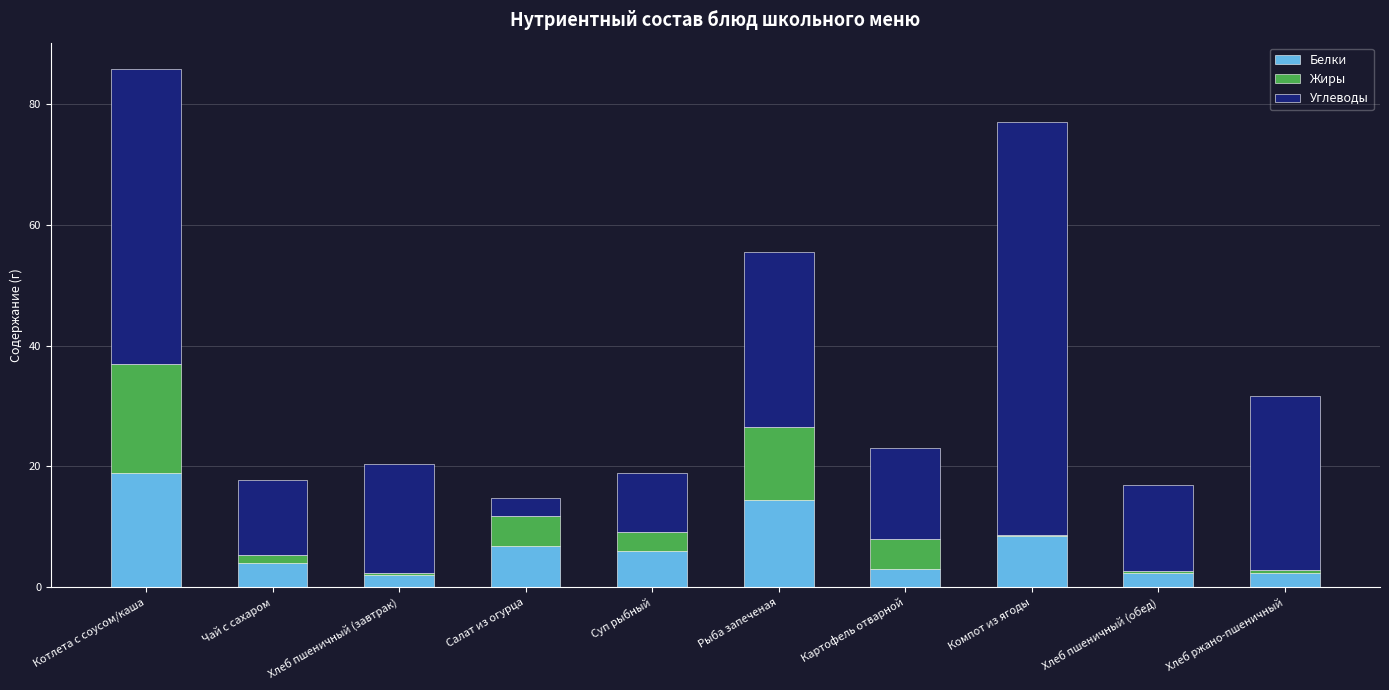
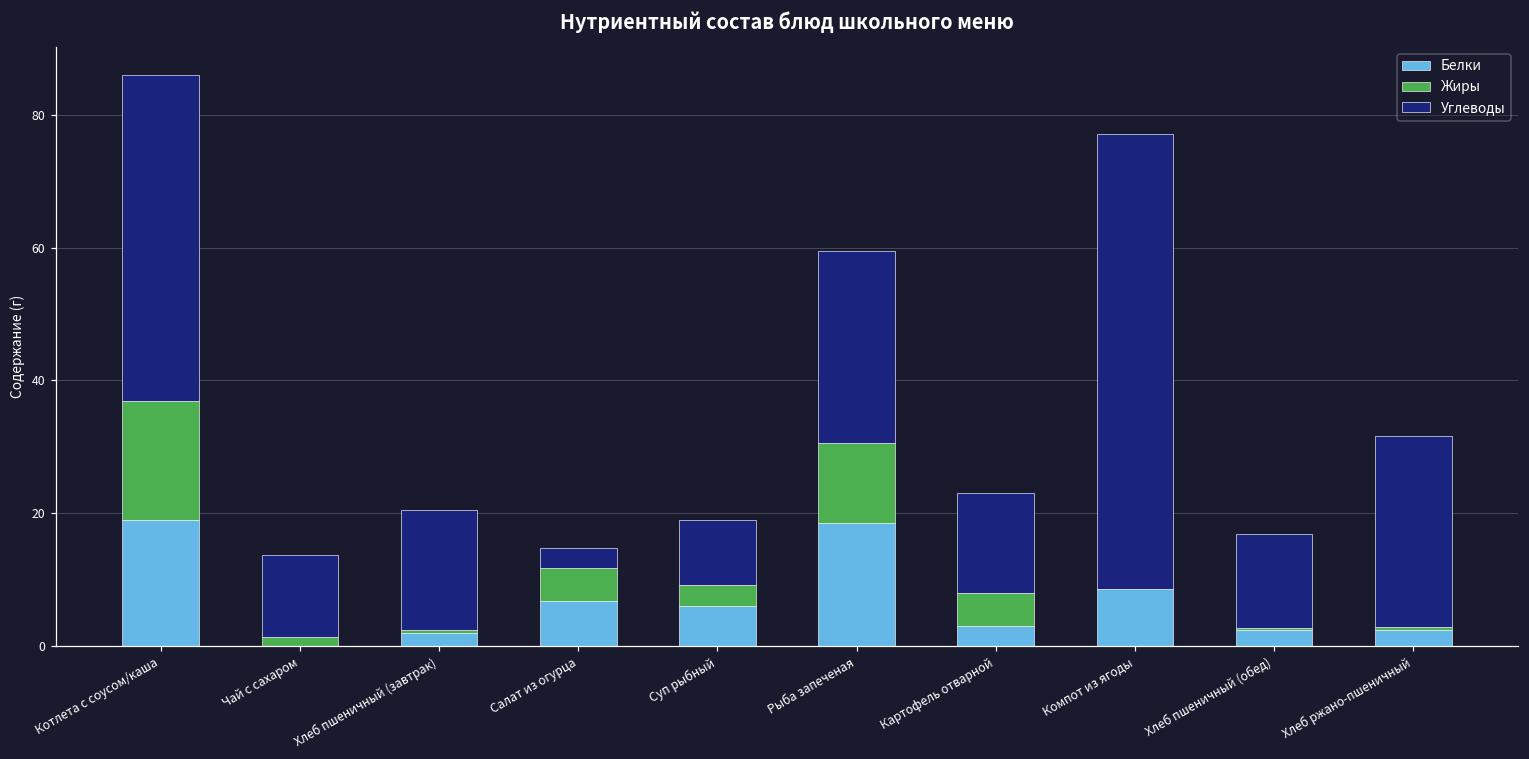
  {
    "Белки": {
      "Котлета с соусом/каша": 19,
-     "Чай с сахаром": 4,
+     "Чай с сахаром": 0,
      "Хлеб пшеничный (завтрак)": 2,
      "Салат из огурца": 7,
      "Суп рыбный": 6,
-     "Рыба запеченая": 15,
+     "Рыба запеченая": 19,
      "Картофель отварной": 3,
      "Компот из ягоды": 9,
      "Хлеб пшеничный (обед)": 2,
      "Хлеб ржано-пшеничный": 2
    },
    "Жиры": {
      "Котлета с соусом/каша": 18,
      "Чай с сахаром": 1,
      "Салат из огурца": 5,
      "Суп рыбный": 3,
      "Рыба запеченая": 12,
      "Картофель отварной": 5
    },
    "Углеводы": {
      "Котлета с соусом/каша": 49,
      "Чай с сахаром": 12,
      "Хлеб пшеничный (завтрак)": 18,
      "Салат из огурца": 3,
      "Суп рыбный": 10,
      "Рыба запеченая": 29,
      "Картофель отварной": 15,
      "Компот из ягоды": 69,
      "Хлеб пшеничный (обед)": 14,
      "Хлеб ржано-пшеничный": 29
    }
  }
